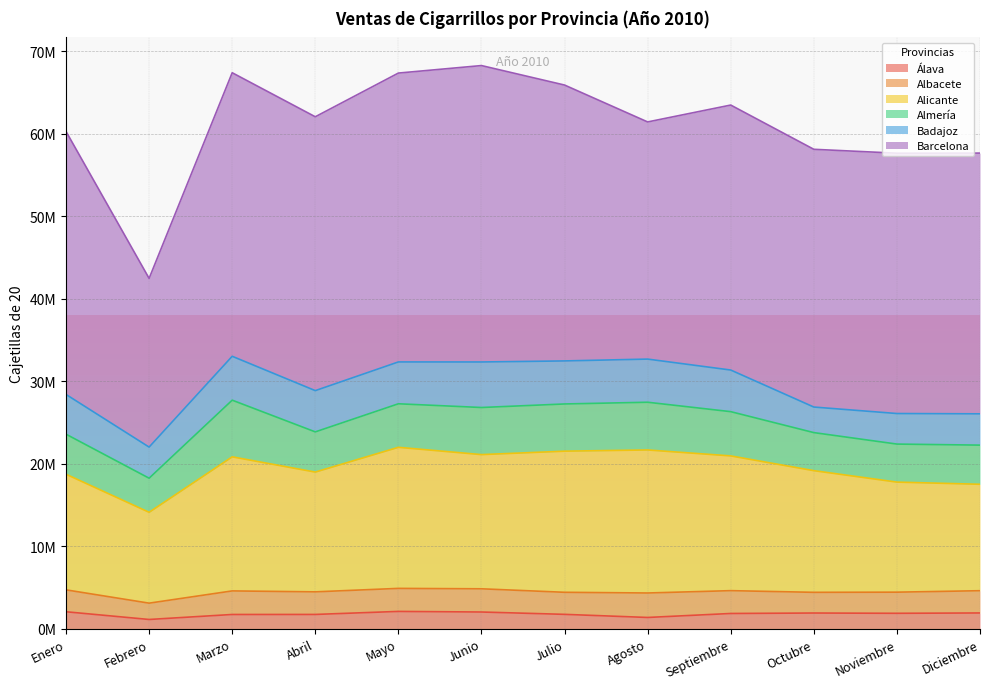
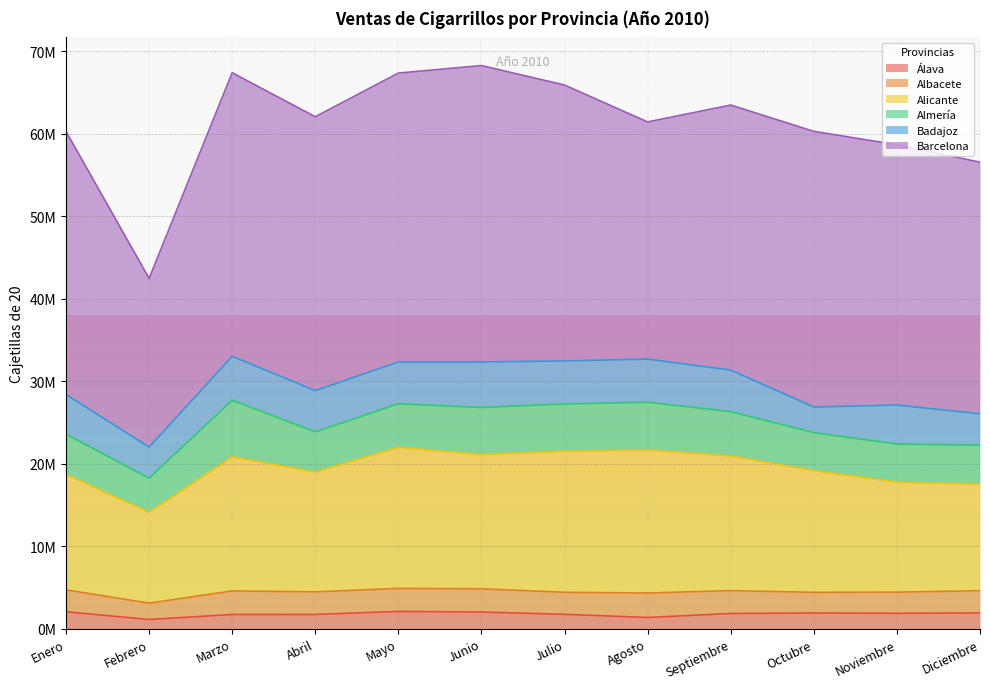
  {
    "Almería": {
      "Enero": 5000000,
      "Febrero": 4000000,
      "Marzo": 7000000,
      "Abril": 5000000,
      "Mayo": 5000000,
      "Junio": 6000000,
      "Julio": 6000000,
      "Agosto": 6000000,
      "Septiembre": 5000000,
      "Octubre": 5000000,
      "Noviembre": 5000000,
      "Diciembre": 5000000
    },
    "Badajoz": {
      "Enero": 5000000,
      "Febrero": 4000000,
      "Marzo": 5000000,
      "Abril": 5000000,
      "Mayo": 5000000,
      "Junio": 6000000,
      "Julio": 5000000,
      "Agosto": 5000000,
      "Septiembre": 5000000,
      "Octubre": 3000000,
-     "Noviembre": 4000000,
+     "Noviembre": 5000000,
      "Diciembre": 4000000
    },
    "Barcelona": {
      "Enero": 32000000,
      "Febrero": 20000000,
      "Marzo": 34000000,
      "Abril": 33000000,
      "Mayo": 35000000,
      "Julio": 33000000,
      "Agosto": 29000000,
      "Septiembre": 32000000,
-     "Octubre": 31000000,
-     "Diciembre": 32000000
+     "Octubre": 33000000,
+     "Diciembre": 31000000
    }
  }
